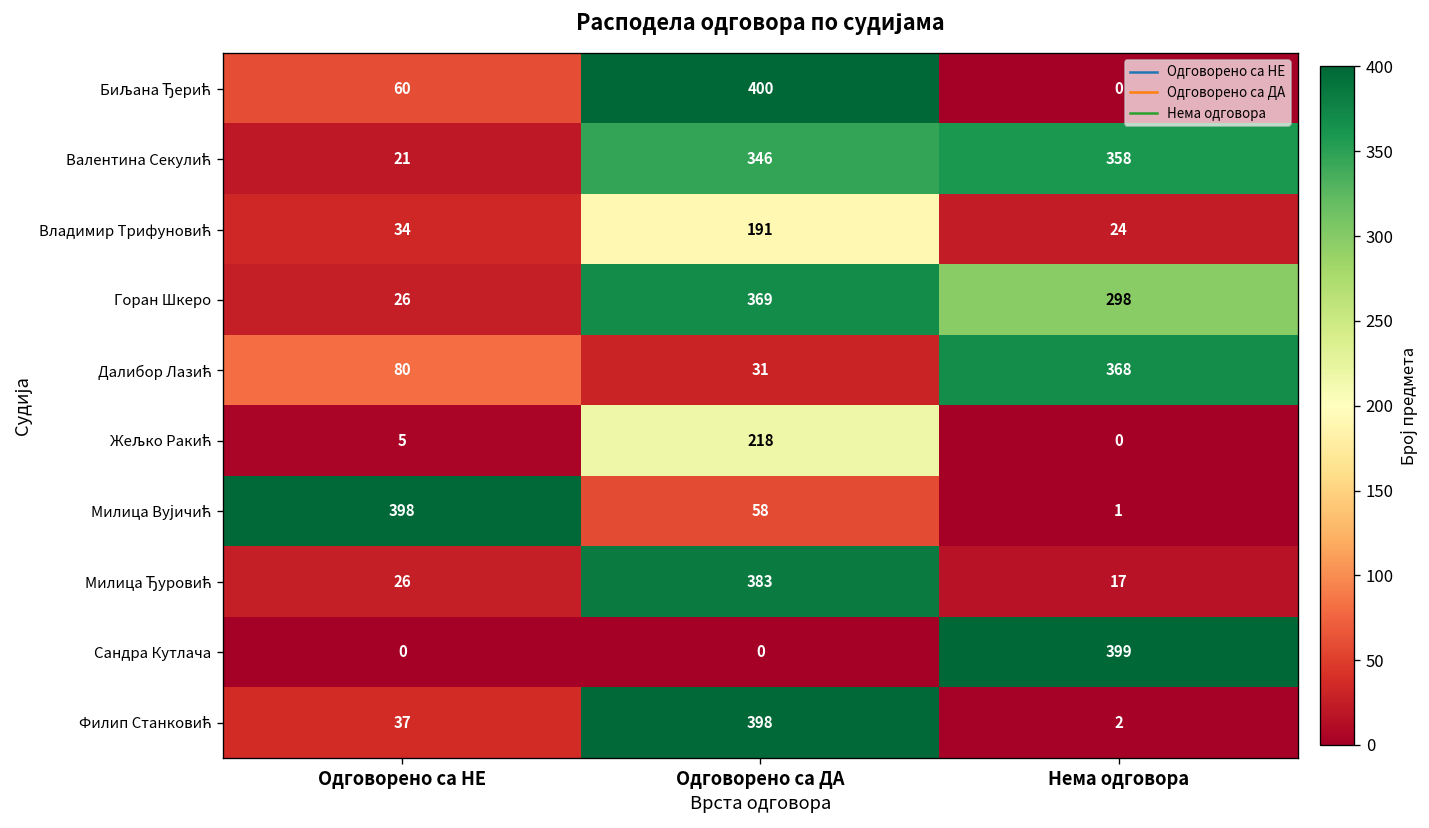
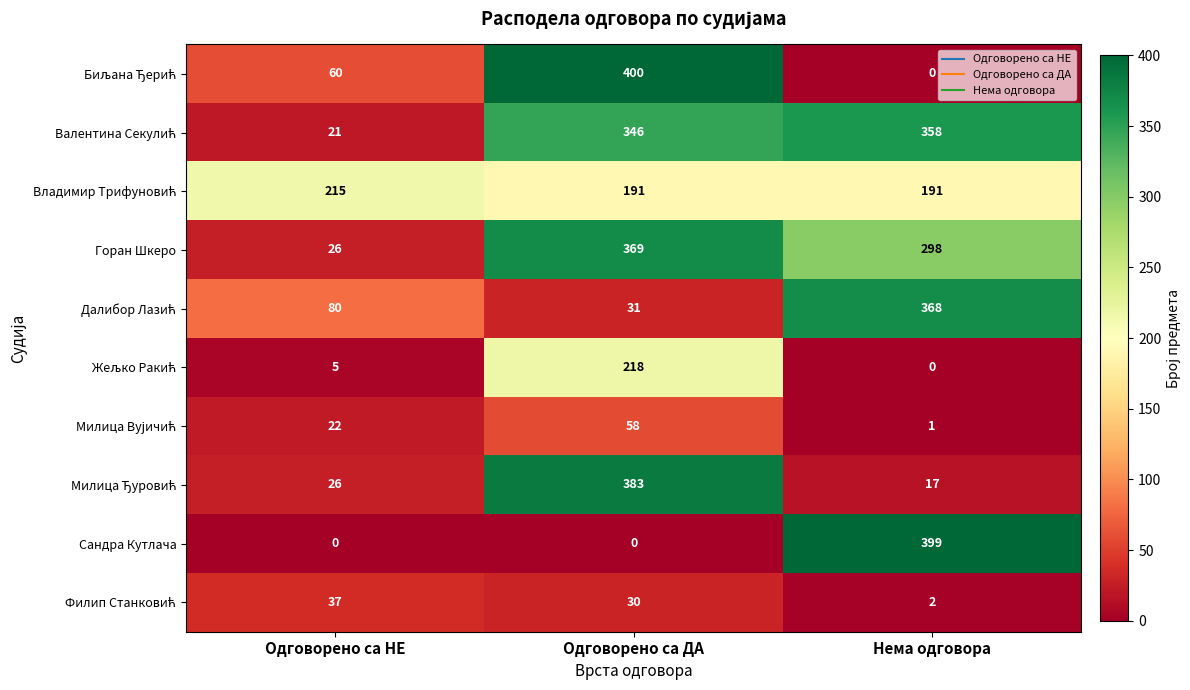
  {
    "Биљана Ђерић": {
      "Одговорено са НЕ": 60,
      "Одговорено са ДА": 400,
      "Нема одговора": 0
    },
    "Валентина Секулић": {
      "Одговорено са НЕ": 21,
      "Одговорено са ДА": 346,
      "Нема одговора": 358
    },
    "Владимир Трифуновић": {
-     "Одговорено са НЕ": 34,
+     "Одговорено са НЕ": 215,
      "Одговорено са ДА": 191,
-     "Нема одговора": 24
+     "Нема одговора": 191
    },
    "Горан Шкеро": {
      "Одговорено са НЕ": 26,
      "Одговорено са ДА": 369,
      "Нема одговора": 298
    },
    "Далибор Лазић": {
      "Одговорено са НЕ": 80,
      "Одговорено са ДА": 31,
      "Нема одговора": 368
    },
    "Жељко Ракић": {
      "Одговорено са НЕ": 5,
      "Одговорено са ДА": 218,
      "Нема одговора": 0
    },
    "Милица Вујичић": {
-     "Одговорено са НЕ": 398,
+     "Одговорено са НЕ": 22,
      "Одговорено са ДА": 58,
      "Нема одговора": 1
    },
    "Милица Ђуровић": {
      "Одговорено са НЕ": 26,
      "Одговорено са ДА": 383,
      "Нема одговора": 17
    },
    "Сандра Кутлача": {
      "Одговорено са НЕ": 0,
      "Одговорено са ДА": 0,
      "Нема одговора": 399
    },
    "Филип Станковић": {
      "Одговорено са НЕ": 37,
-     "Одговорено са ДА": 398,
+     "Одговорено са ДА": 30,
      "Нема одговора": 2
    }
  }
